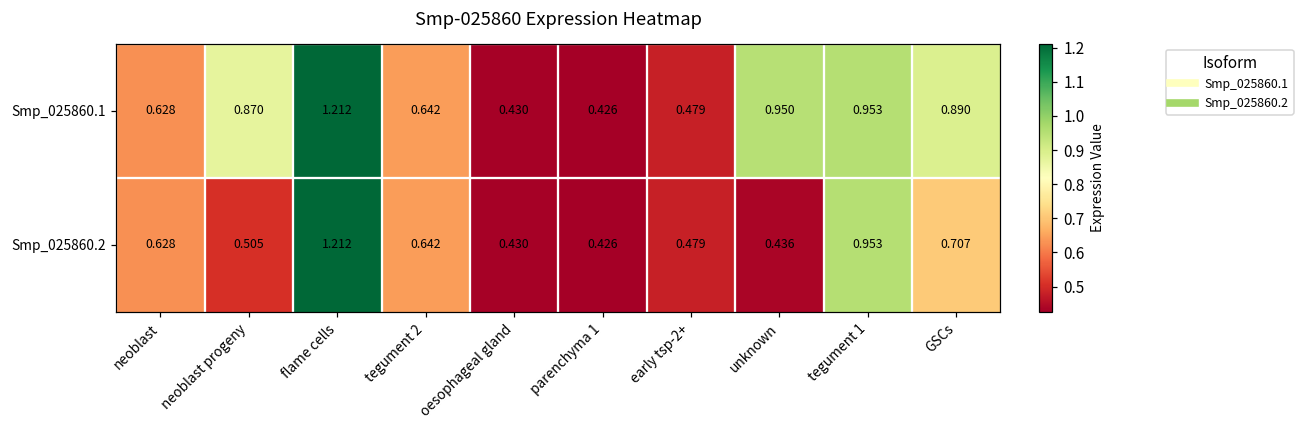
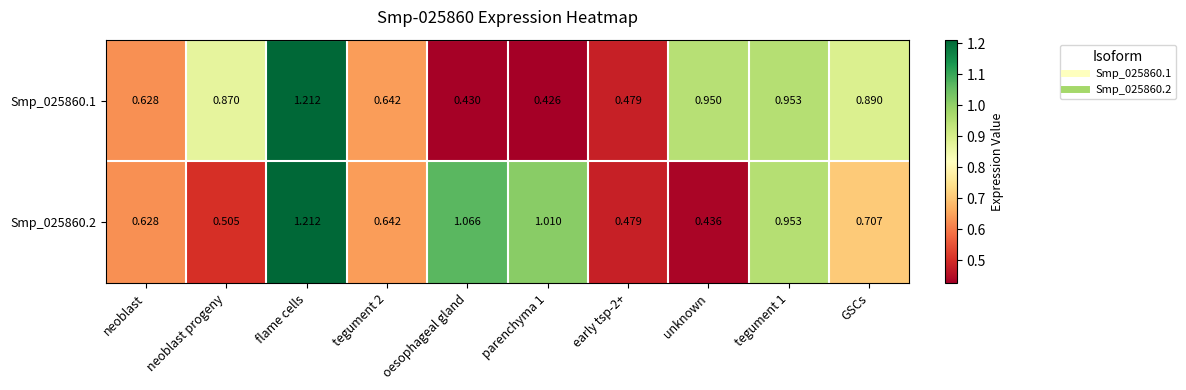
  {
    "Smp_025860.1": {
      "neoblast": 0.628,
      "neoblast progeny": 0.870,
      "flame cells": 1.212,
      "tegument 2": 0.642,
      "oesophageal gland": 0.430,
      "parenchyma 1": 0.426,
      "early tsp-2+": 0.479,
      "unknown": 0.950,
      "tegument 1": 0.953,
      "GSCs": 0.890
    },
    "Smp_025860.2": {
      "neoblast": 0.628,
      "neoblast progeny": 0.505,
      "flame cells": 1.212,
      "tegument 2": 0.642,
-     "oesophageal gland": 0.430,
-     "parenchyma 1": 0.426,
+     "oesophageal gland": 1.066,
+     "parenchyma 1": 1.010,
      "early tsp-2+": 0.479,
      "unknown": 0.436,
      "tegument 1": 0.953,
      "GSCs": 0.707
    }
  }
